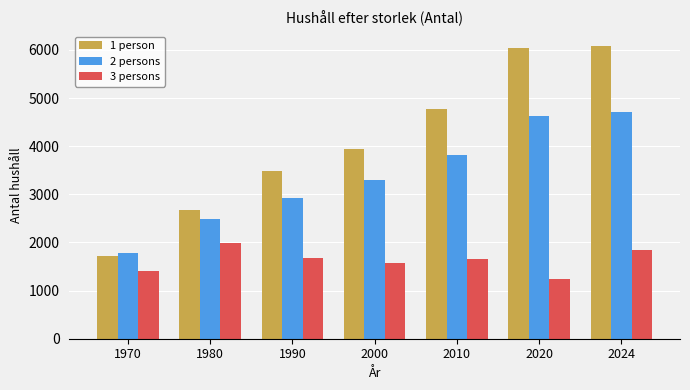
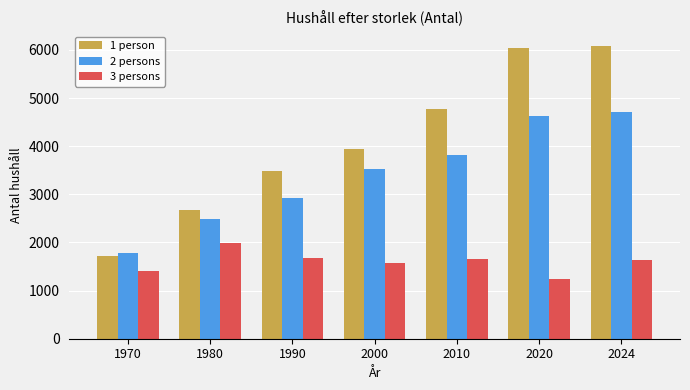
  {
    "1 person": {
      "1970": 1700,
      "1980": 2700,
      "1990": 3500,
      "2000": 3900,
      "2010": 4800,
      "2020": 6000,
      "2024": 6100
    },
    "2 persons": {
      "1970": 1800,
      "1980": 2500,
      "1990": 2900,
-     "2000": 3300,
+     "2000": 3500,
      "2010": 3800,
      "2020": 4600,
      "2024": 4700
    },
    "3 persons": {
      "1970": 1400,
      "1980": 2000,
      "1990": 1700,
      "2000": 1600,
      "2010": 1700,
      "2020": 1200,
-     "2024": 1800
+     "2024": 1600
    }
  }
